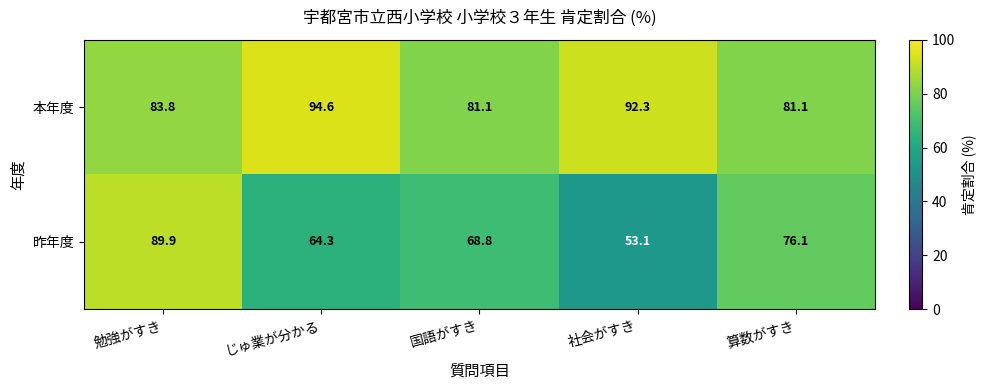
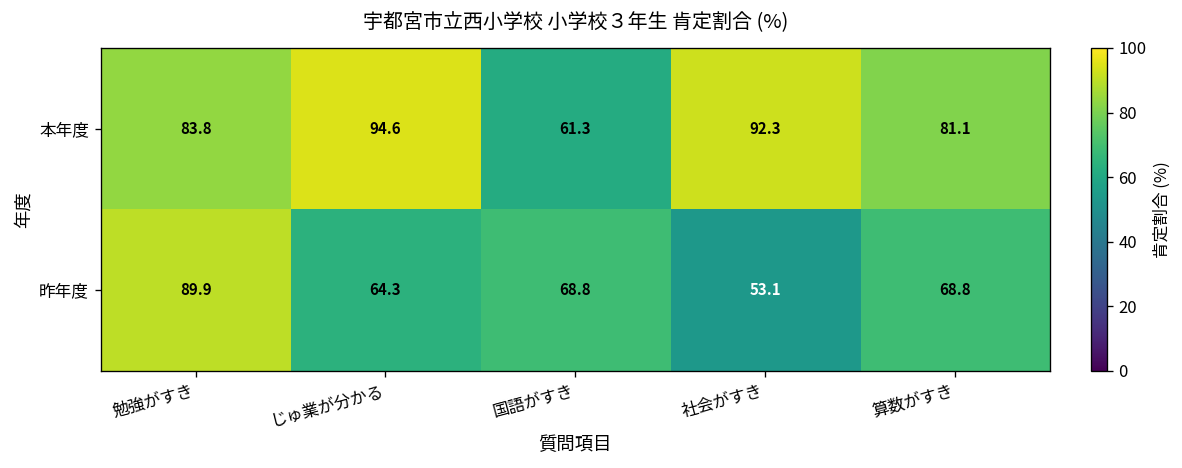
  {
    "本年度": {
      "勉強がすき": 83.8,
      "じゅ業が分かる": 94.6,
-     "国語がすき": 81.1,
+     "国語がすき": 61.3,
      "社会がすき": 92.3,
      "算数がすき": 81.1
    },
    "昨年度": {
      "勉強がすき": 89.9,
      "じゅ業が分かる": 64.3,
      "国語がすき": 68.8,
      "社会がすき": 53.1,
-     "算数がすき": 76.1
+     "算数がすき": 68.8
    }
  }
